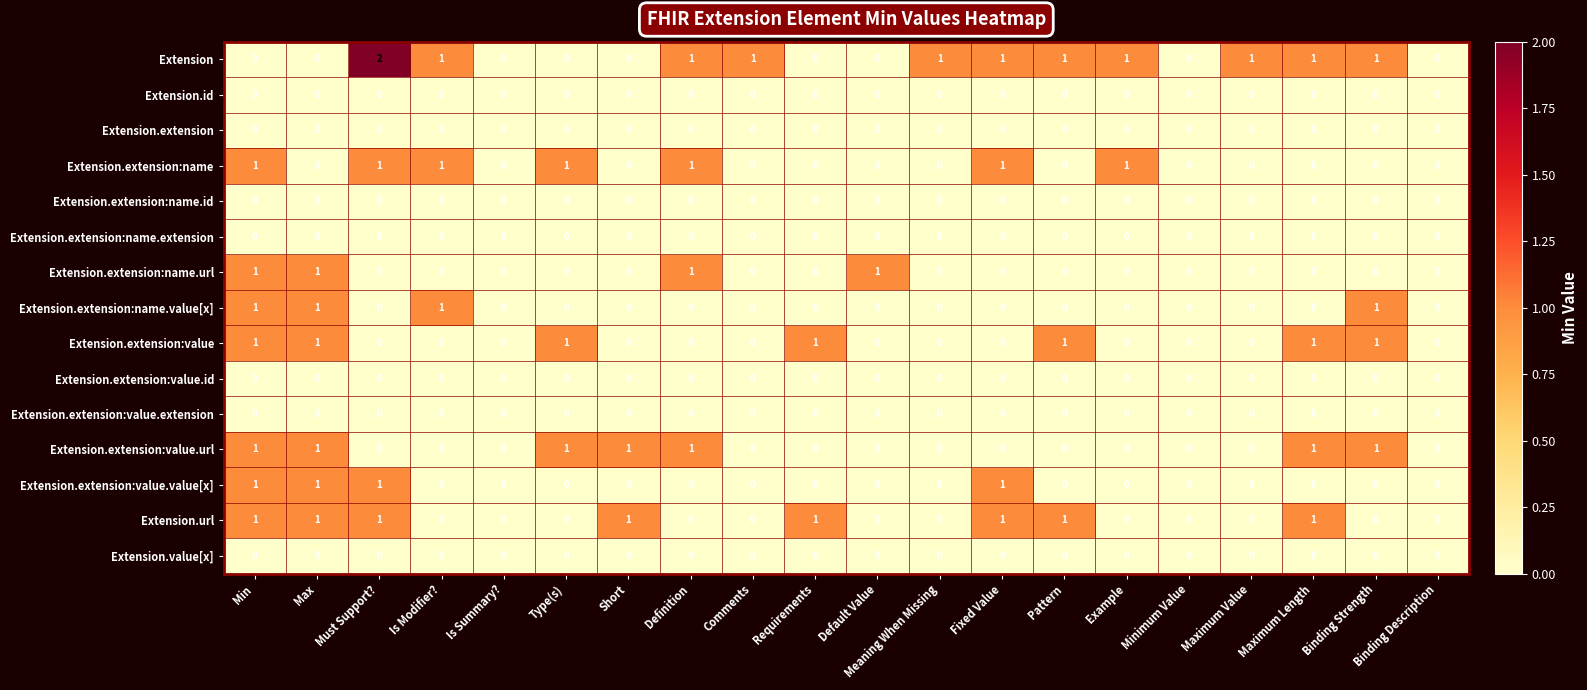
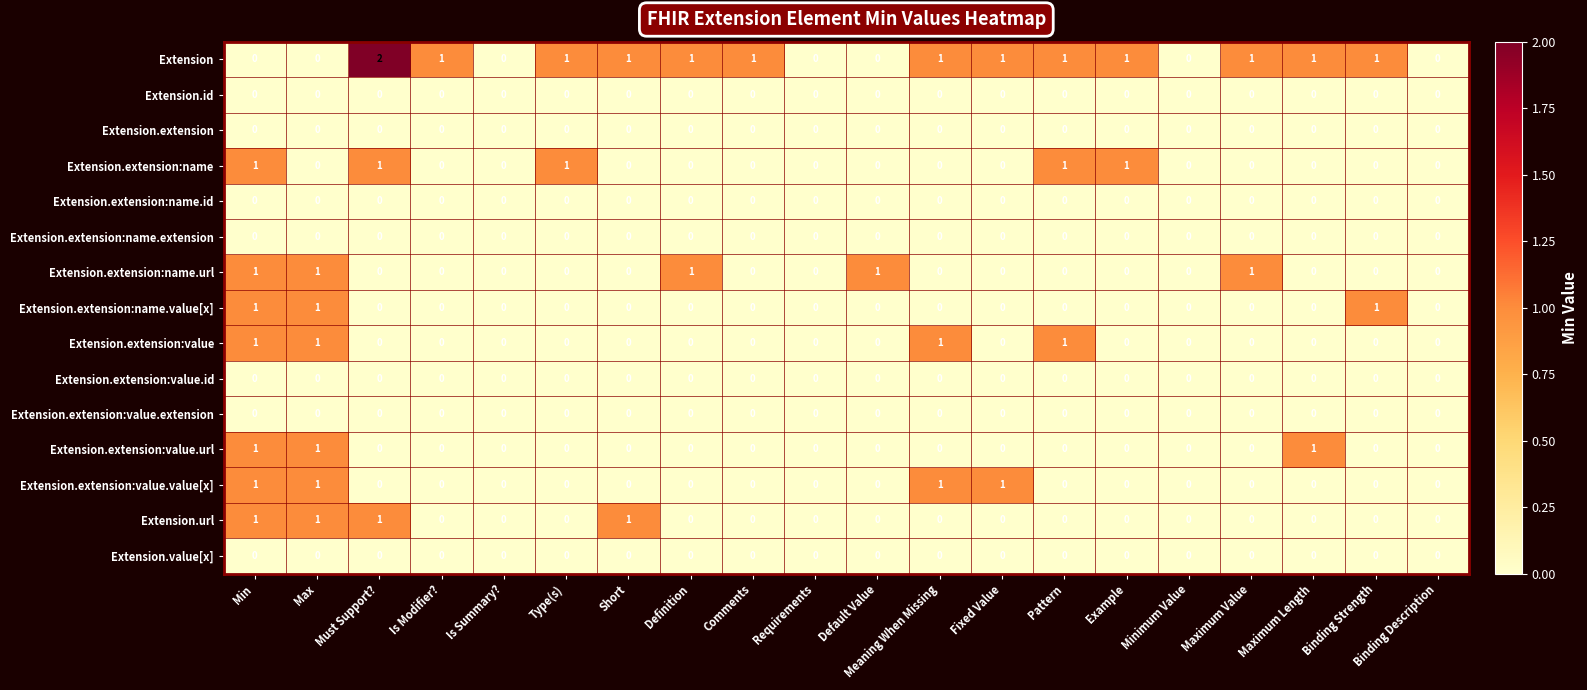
  {
    "Extension": {
      "Min": 0,
      "Max": 0,
      "Must Support?": 2,
      "Is Modifier?": 1,
-     "Type(s)": 0,
-     "Short": 0,
+     "Type(s)": 1,
+     "Short": 1,
      "Definition": 1,
      "Comments": 1,
      "Requirements": 0,
      "Default Value": 0,
      "Meaning When Missing": 1,
      "Fixed Value": 1,
      "Pattern": 1,
      "Example": 1,
      "Maximum Value": 1,
      "Maximum Length": 1,
      "Binding Strength": 1
    },
    "Extension.extension:name": {
      "Min": 1,
      "Max": 0,
      "Must Support?": 1,
-     "Is Modifier?": 1,
+     "Is Modifier?": 0,
      "Type(s)": 1,
      "Short": 0,
-     "Definition": 1,
+     "Definition": 0,
      "Requirements": 0,
      "Default Value": 0,
      "Meaning When Missing": 0,
-     "Fixed Value": 1,
-     "Pattern": 0,
+     "Fixed Value": 0,
+     "Pattern": 1,
      "Example": 1,
      "Maximum Value": 0,
      "Maximum Length": 0,
      "Binding Strength": 0
    },
    "Extension.extension:name.url": {
      "Min": 1,
      "Max": 1,
      "Must Support?": 0,
      "Is Modifier?": 0,
      "Type(s)": 0,
      "Short": 0,
      "Definition": 1,
      "Requirements": 0,
      "Default Value": 1,
      "Meaning When Missing": 0,
      "Fixed Value": 0,
      "Pattern": 0,
      "Example": 0,
-     "Maximum Value": 0,
+     "Maximum Value": 1,
      "Maximum Length": 0,
      "Binding Strength": 0
    },
    "Extension.extension:name.value[x]": {
      "Min": 1,
      "Max": 1,
      "Must Support?": 0,
-     "Is Modifier?": 1,
+     "Is Modifier?": 0,
      "Type(s)": 0,
      "Short": 0,
      "Definition": 0,
      "Requirements": 0,
      "Default Value": 0,
      "Meaning When Missing": 0,
      "Fixed Value": 0,
      "Pattern": 0,
      "Example": 0,
      "Maximum Value": 0,
      "Maximum Length": 0,
      "Binding Strength": 1
    },
    "Extension.extension:value": {
      "Min": 1,
      "Max": 1,
      "Must Support?": 0,
      "Is Modifier?": 0,
-     "Type(s)": 1,
+     "Type(s)": 0,
      "Short": 0,
      "Definition": 0,
-     "Requirements": 1,
+     "Requirements": 0,
      "Default Value": 0,
-     "Meaning When Missing": 0,
+     "Meaning When Missing": 1,
      "Fixed Value": 0,
      "Pattern": 1,
      "Example": 0,
      "Maximum Value": 0,
-     "Maximum Length": 1,
-     "Binding Strength": 1
+     "Maximum Length": 0,
+     "Binding Strength": 0
    },
    "Extension.extension:value.url": {
      "Min": 1,
      "Max": 1,
      "Must Support?": 0,
      "Is Modifier?": 0,
-     "Type(s)": 1,
-     "Short": 1,
-     "Definition": 1,
+     "Type(s)": 0,
+     "Short": 0,
+     "Definition": 0,
      "Requirements": 0,
      "Default Value": 0,
      "Meaning When Missing": 0,
      "Fixed Value": 0,
      "Pattern": 0,
      "Example": 0,
      "Maximum Value": 0,
      "Maximum Length": 1,
-     "Binding Strength": 1
+     "Binding Strength": 0
    },
    "Extension.extension:value.value[x]": {
      "Min": 1,
      "Max": 1,
-     "Must Support?": 1,
+     "Must Support?": 0,
      "Is Modifier?": 0,
      "Type(s)": 0,
      "Short": 0,
      "Definition": 0,
      "Requirements": 0,
      "Default Value": 0,
-     "Meaning When Missing": 0,
+     "Meaning When Missing": 1,
      "Fixed Value": 1,
      "Pattern": 0,
      "Example": 0,
      "Maximum Value": 0,
      "Maximum Length": 0,
      "Binding Strength": 0
    },
    "Extension.url": {
      "Min": 1,
      "Max": 1,
      "Must Support?": 1,
      "Is Modifier?": 0,
      "Type(s)": 0,
      "Short": 1,
      "Definition": 0,
-     "Requirements": 1,
+     "Requirements": 0,
      "Default Value": 0,
      "Meaning When Missing": 0,
-     "Fixed Value": 1,
-     "Pattern": 1,
+     "Fixed Value": 0,
+     "Pattern": 0,
      "Example": 0,
      "Maximum Value": 0,
-     "Maximum Length": 1,
+     "Maximum Length": 0,
      "Binding Strength": 0
    }
  }
